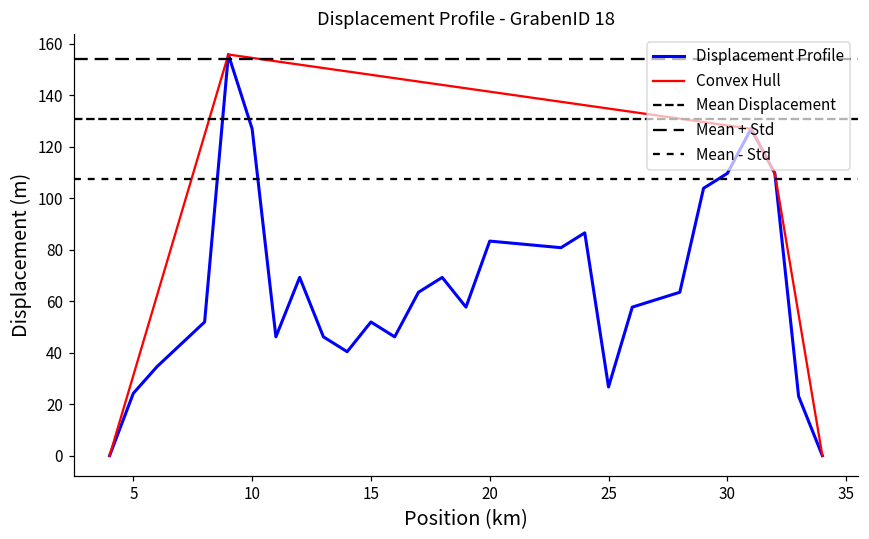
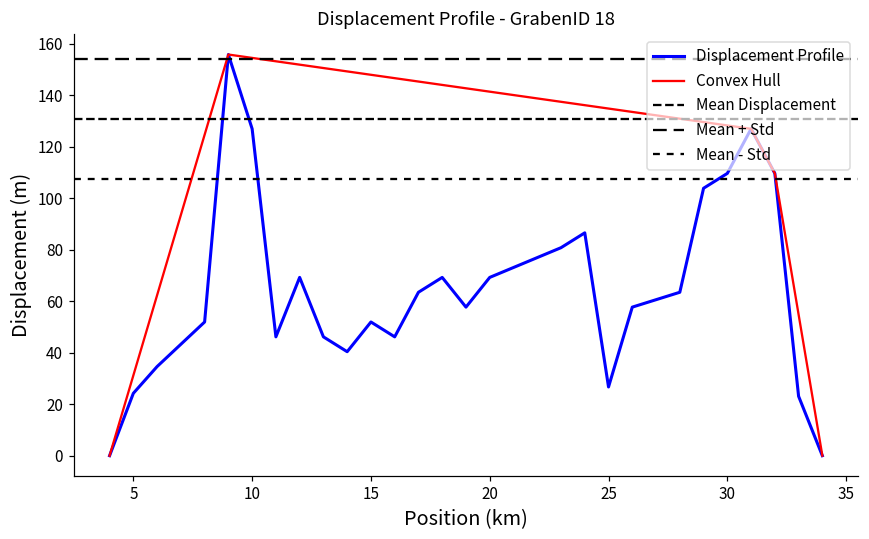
  {
    "Displacement Profile": {
      "5": 24,
      "10": 127,
      "15": 52,
-     "20": 83,
+     "20": 69,
      "25": 27,
      "30": 110
    }
  }
